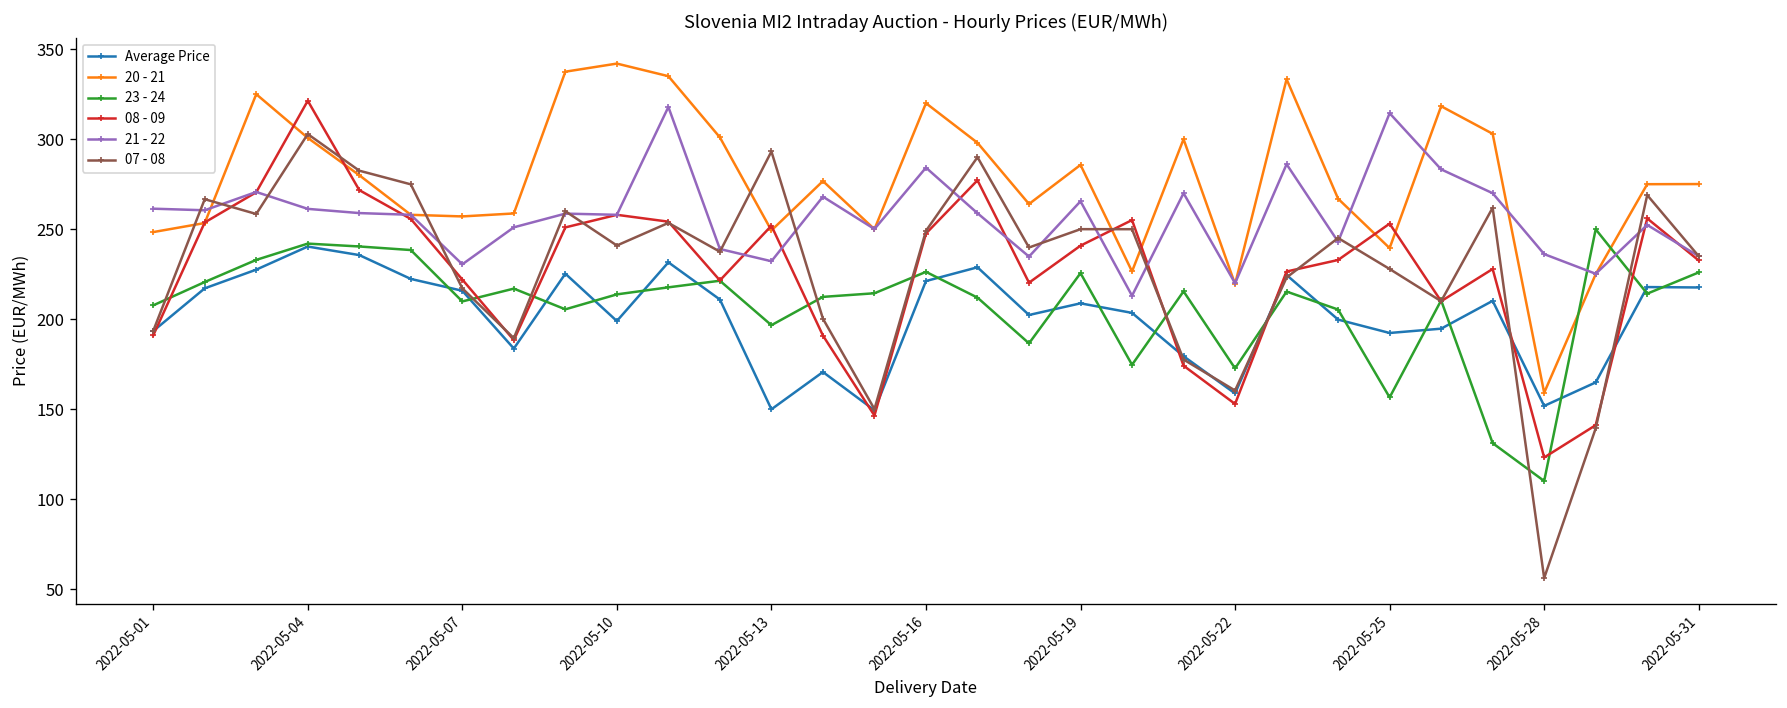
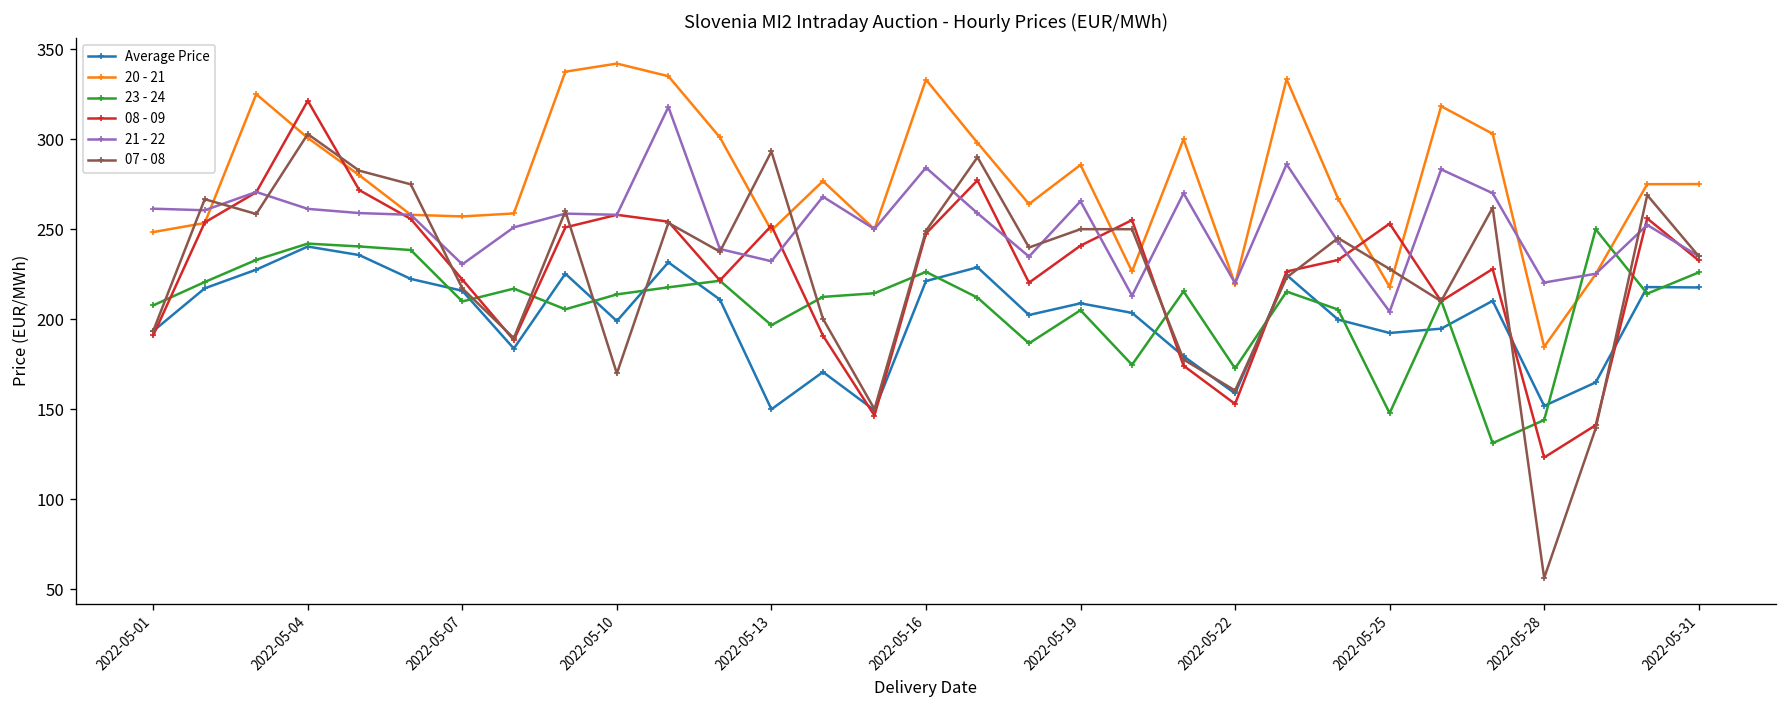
  {
    "Average Price": {
      "2022-05-10": 199,
      "2022-05-13": 150,
      "2022-05-16": 221,
      "2022-05-19": 209,
      "2022-05-25": 192,
      "2022-05-28": 152,
      "2022-05-31": 218
    },
    "20 - 21": {
      "2022-05-01": 248,
      "2022-05-04": 301,
      "2022-05-07": 257,
      "2022-05-10": 342,
      "2022-05-13": 249,
-     "2022-05-16": 320,
+     "2022-05-16": 333,
      "2022-05-19": 286,
-     "2022-05-25": 240,
-     "2022-05-28": 159,
+     "2022-05-25": 218,
+     "2022-05-28": 185,
      "2022-05-31": 275
    },
    "23 - 24": {
      "2022-05-01": 208,
      "2022-05-07": 210,
      "2022-05-10": 214,
      "2022-05-13": 197,
      "2022-05-16": 226,
-     "2022-05-19": 226,
+     "2022-05-19": 205,
      "2022-05-22": 173,
-     "2022-05-25": 157,
-     "2022-05-28": 110,
+     "2022-05-25": 148,
+     "2022-05-28": 144,
      "2022-05-31": 226
    },
    "08 - 09": {
      "2022-05-01": 191,
      "2022-05-04": 321,
      "2022-05-07": 222,
      "2022-05-13": 252,
      "2022-05-19": 241,
      "2022-05-22": 153,
      "2022-05-25": 253,
      "2022-05-28": 123,
      "2022-05-31": 233
    },
    "21 - 22": {
      "2022-05-01": 261,
      "2022-05-04": 261,
      "2022-05-07": 231,
      "2022-05-13": 232,
      "2022-05-16": 284,
      "2022-05-19": 266,
-     "2022-05-25": 314,
-     "2022-05-28": 236
+     "2022-05-25": 204,
+     "2022-05-28": 220
    },
    "07 - 08": {
      "2022-05-04": 303,
-     "2022-05-10": 241,
+     "2022-05-10": 170,
      "2022-05-13": 293,
      "2022-05-19": 250,
      "2022-05-25": 228,
      "2022-05-28": 56
    }
  }
